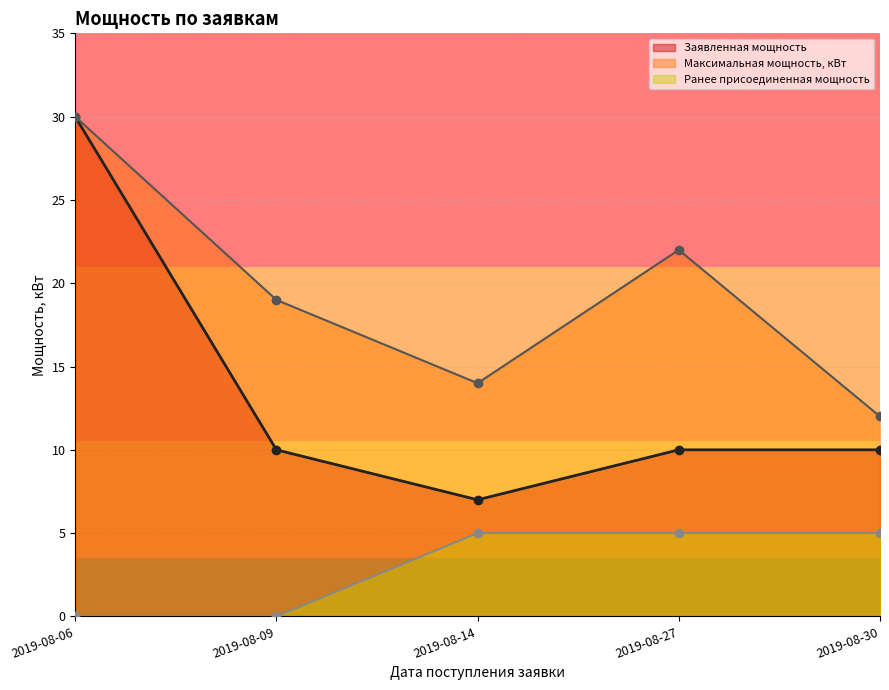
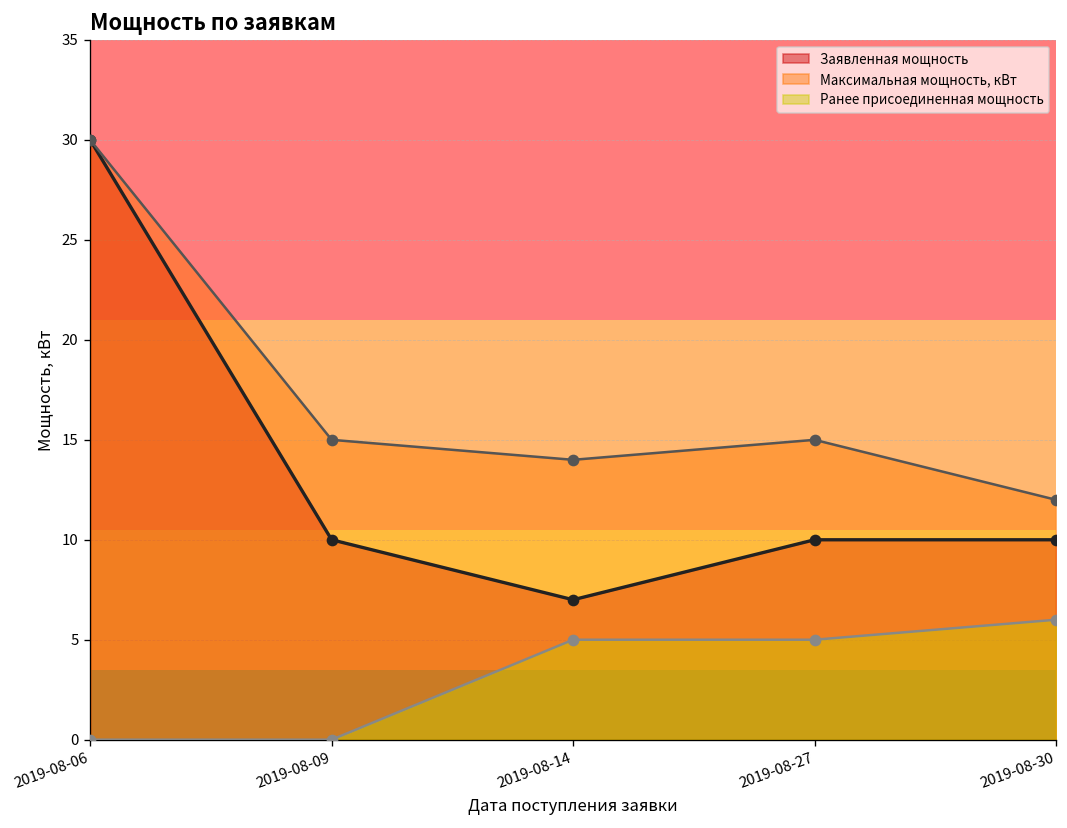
  {
    "Заявленная мощность": {
      "2019-08-09": 10,
      "2019-08-14": 7,
      "2019-08-27": 10,
      "2019-08-30": 10
    },
    "Максимальная мощность, кВт": {
-     "2019-08-09": 19,
+     "2019-08-09": 15,
      "2019-08-14": 14,
-     "2019-08-27": 22,
+     "2019-08-27": 15,
      "2019-08-30": 12
    },
    "Ранее присоединенная мощность": {
      "2019-08-06": 0,
      "2019-08-09": 0,
      "2019-08-14": 5,
      "2019-08-27": 5,
-     "2019-08-30": 5
+     "2019-08-30": 6
    }
  }
